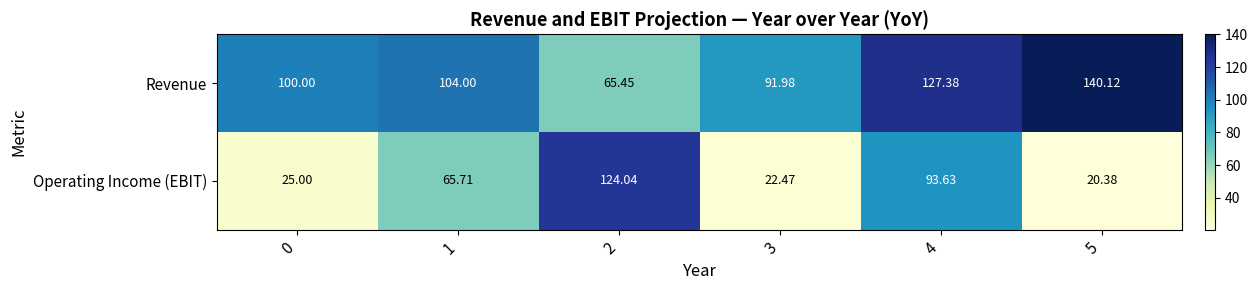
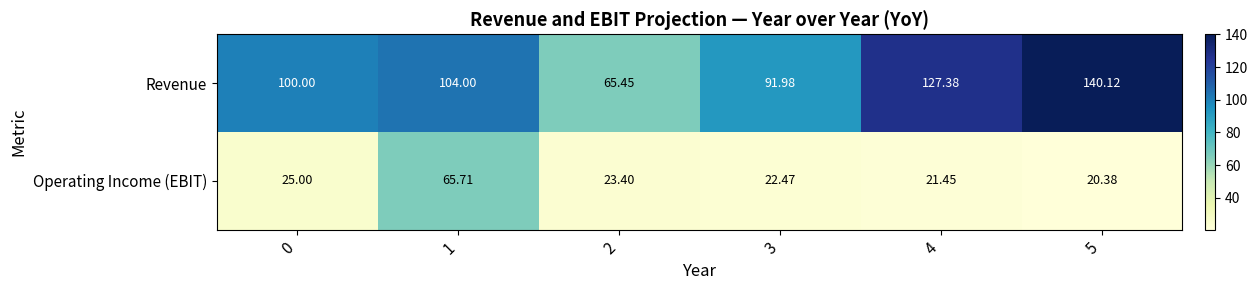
  {
    "Revenue": {
      "0": 100.00,
      "1": 104.00,
      "2": 65.45,
      "3": 91.98,
      "4": 127.38,
      "5": 140.12
    },
    "Operating Income (EBIT)": {
      "0": 25.00,
      "1": 65.71,
-     "2": 124.04,
+     "2": 23.40,
      "3": 22.47,
-     "4": 93.63,
+     "4": 21.45,
      "5": 20.38
    }
  }
